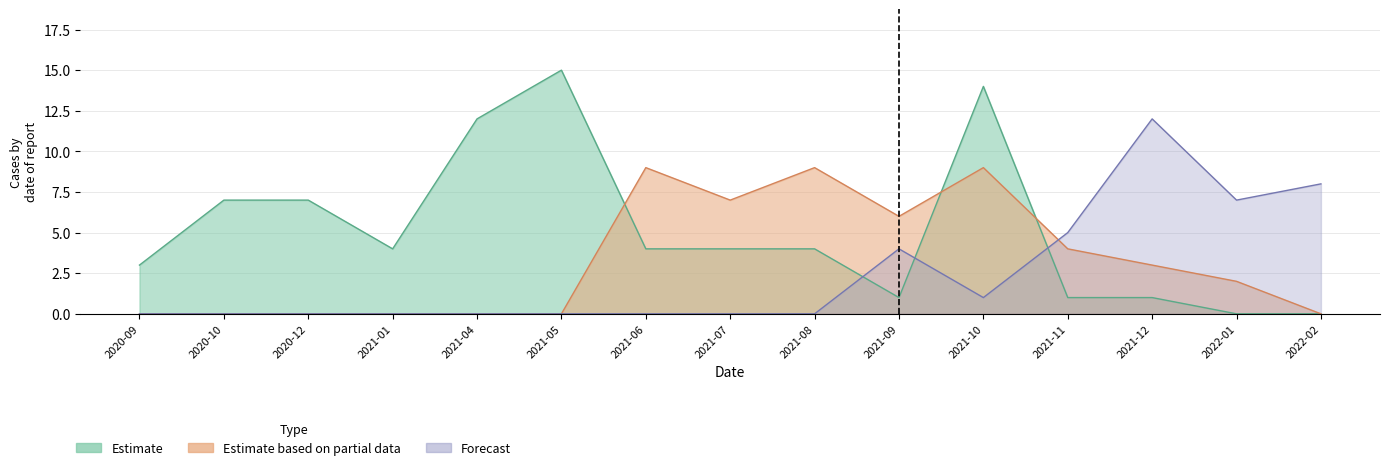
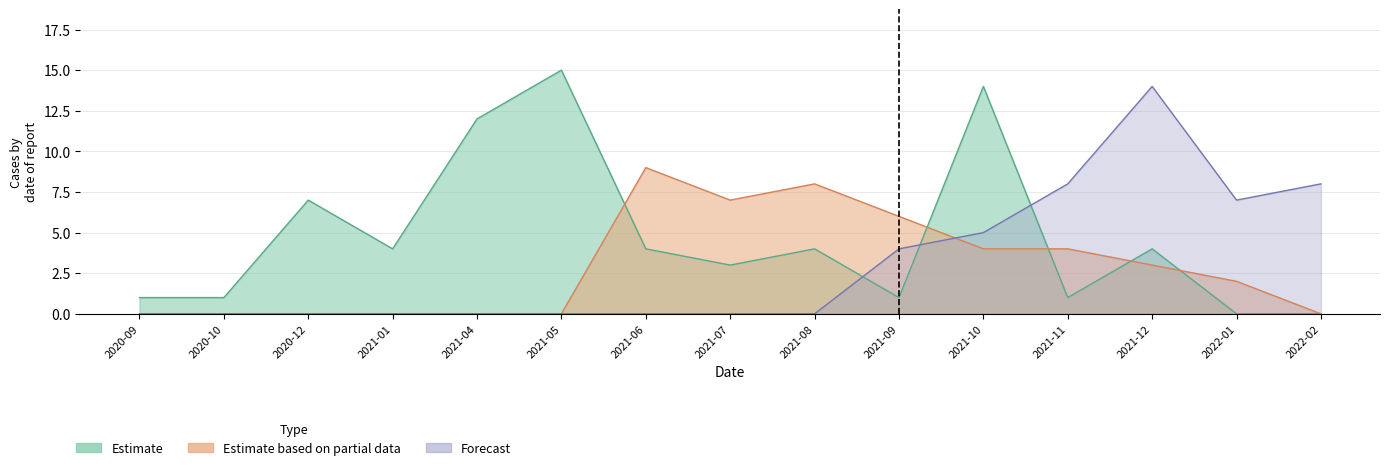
  {
    "Estimate": {
-     "2020-09": 3,
-     "2020-10": 7,
+     "2020-09": 1,
+     "2020-10": 1,
      "2020-12": 7,
      "2021-01": 4,
      "2021-04": 12,
      "2021-05": 15,
      "2021-06": 4,
-     "2021-07": 4,
+     "2021-07": 3,
      "2021-08": 4,
      "2021-09": 1,
      "2021-10": 14,
      "2021-11": 1,
-     "2021-12": 1,
+     "2021-12": 4,
      "2022-01": 0
    },
    "Estimate based on partial data": {
      "2021-06": 9,
      "2021-07": 7,
-     "2021-08": 9,
+     "2021-08": 8,
      "2021-09": 6,
-     "2021-10": 9,
+     "2021-10": 4,
      "2021-11": 4,
      "2021-12": 3,
      "2022-01": 2
    },
    "Forecast": {
      "2021-06": 0,
      "2021-07": 0,
      "2021-08": 0,
      "2021-09": 4,
-     "2021-10": 1,
-     "2021-11": 5,
-     "2021-12": 12,
+     "2021-10": 5,
+     "2021-11": 8,
+     "2021-12": 14,
      "2022-01": 7,
      "2022-02": 8
    }
  }
